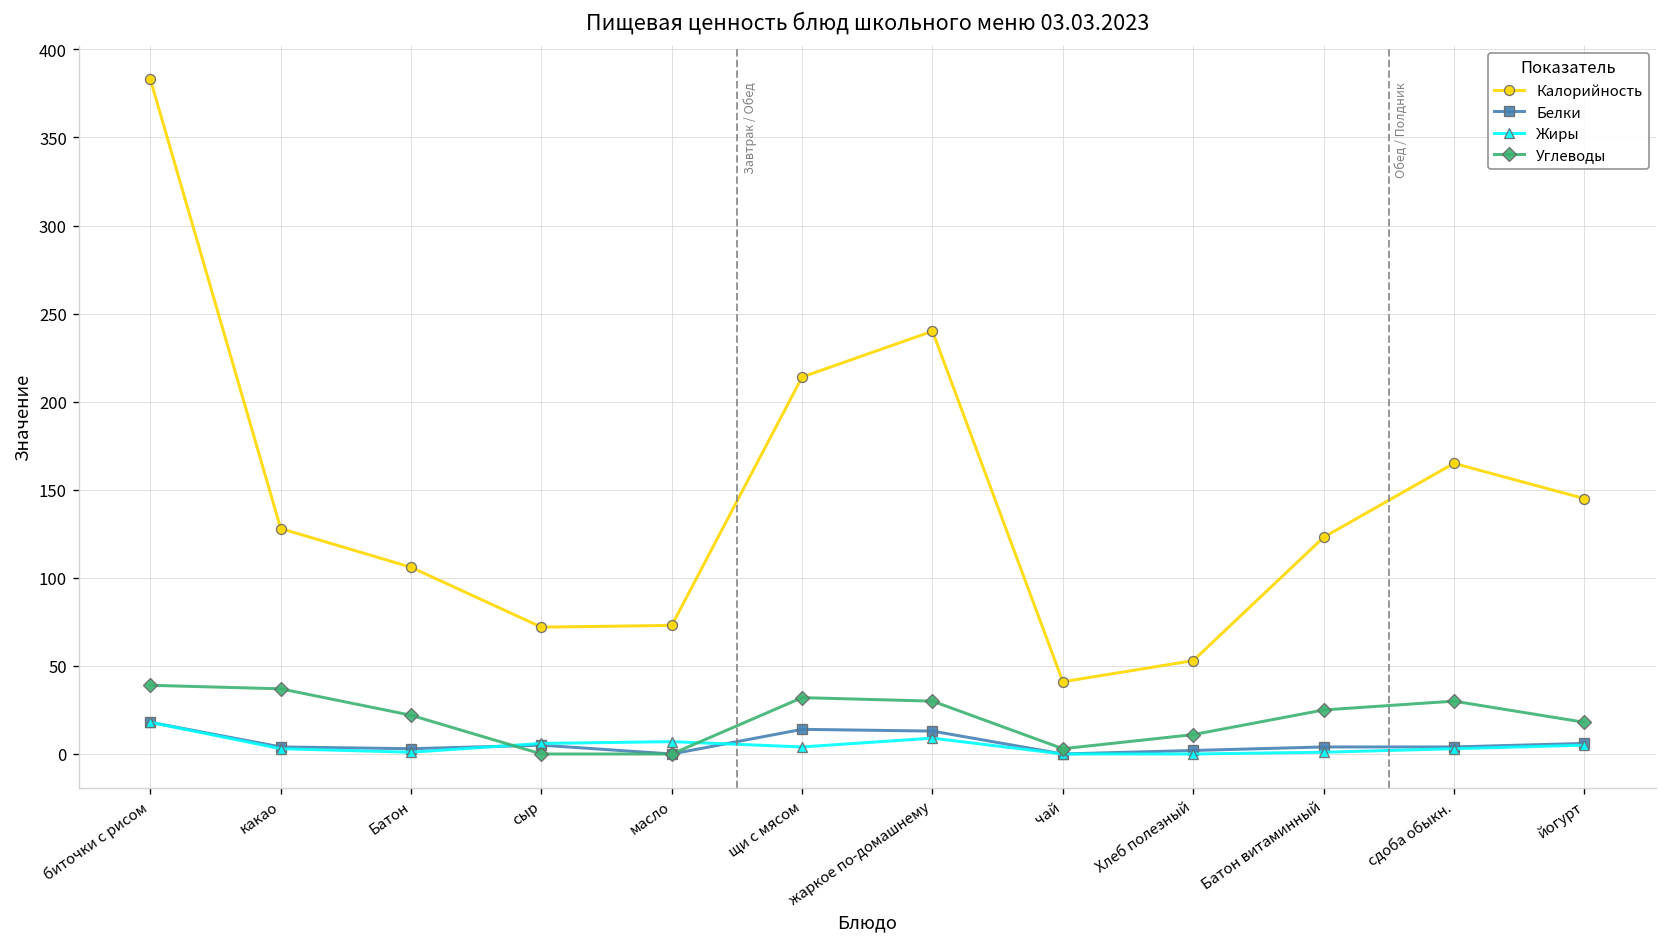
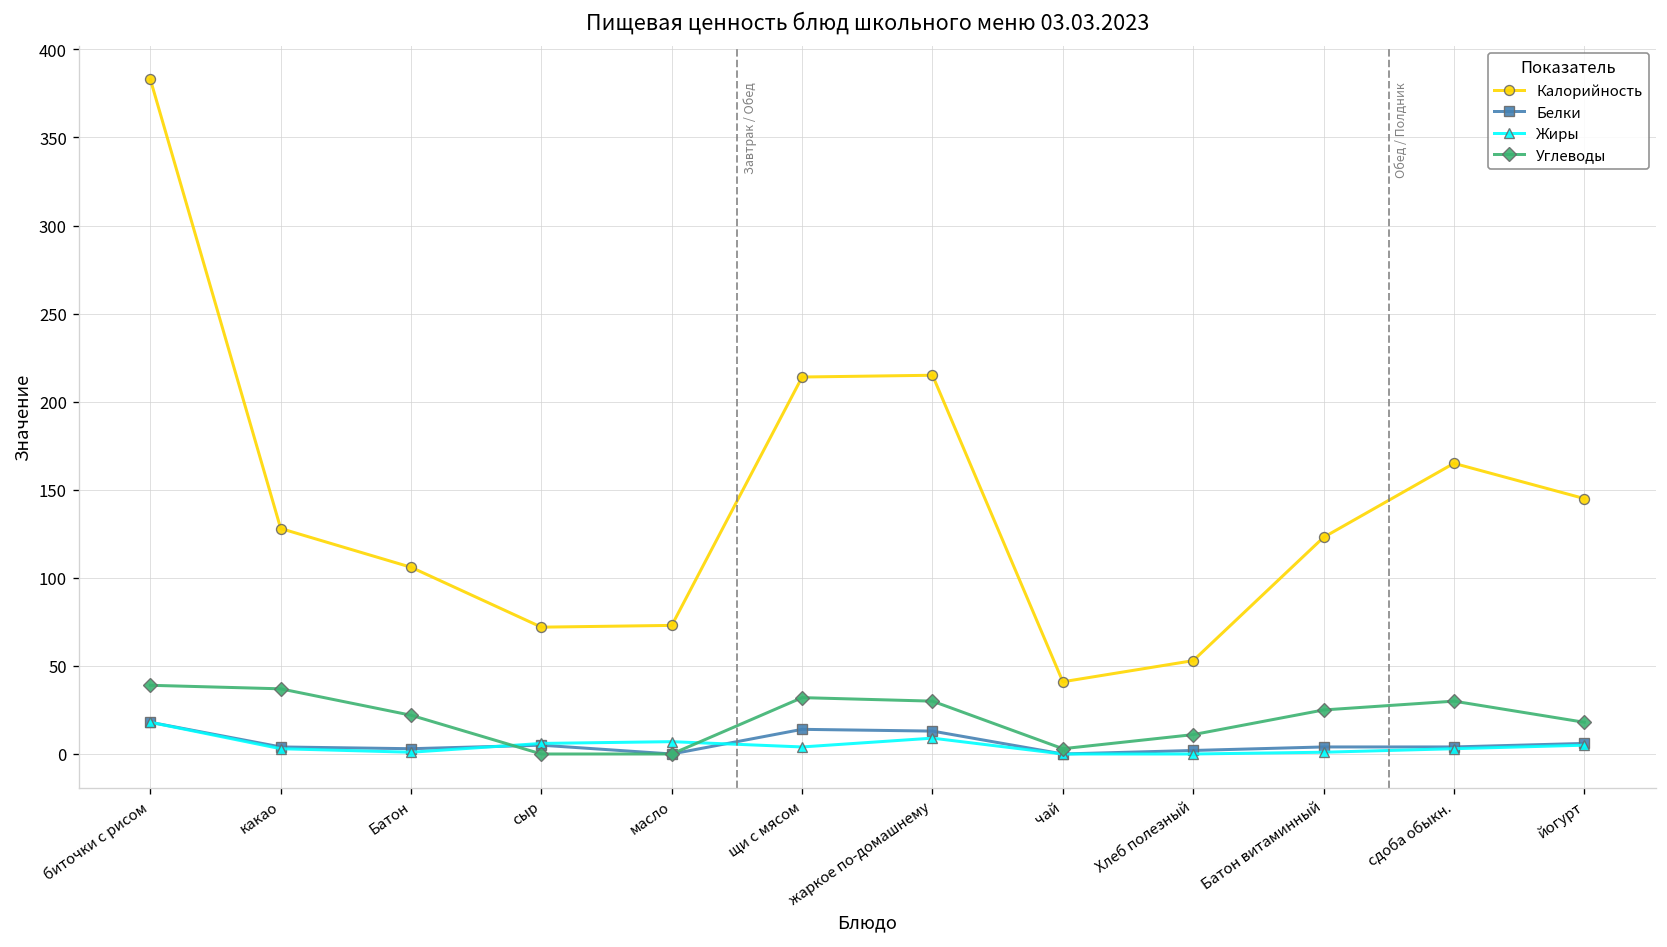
  {
    "Калорийность": {
      "биточки с рисом": 383,
      "какао": 128,
      "Батон": 106,
      "сыр": 72,
      "масло": 73,
      "щи с мясом": 214,
-     "жаркое по-домашнему": 240,
+     "жаркое по-домашнему": 215,
      "чай": 41,
      "Хлеб полезный": 53,
      "Батон витаминный": 123,
      "сдоба обыкн.": 165,
      "йогурт": 145
    },
    "Белки": {
      "Батон": 3,
      "щи с мясом": 14,
      "жаркое по-домашнему": 13,
      "Хлеб полезный": 2,
      "Батон витаминный": 4
    },
    "Жиры": {
      "Батон": 1,
      "масло": 7,
      "щи с мясом": 4,
      "жаркое по-домашнему": 9,
      "Хлеб полезный": 0,
      "Батон витаминный": 1
    },
    "Углеводы": {
      "биточки с рисом": 39,
      "какао": 37,
      "Батон": 22,
      "сыр": 0,
      "щи с мясом": 32,
      "жаркое по-домашнему": 30,
      "чай": 3,
      "Хлеб полезный": 11,
      "Батон витаминный": 25,
      "сдоба обыкн.": 30,
      "йогурт": 18
    }
  }
